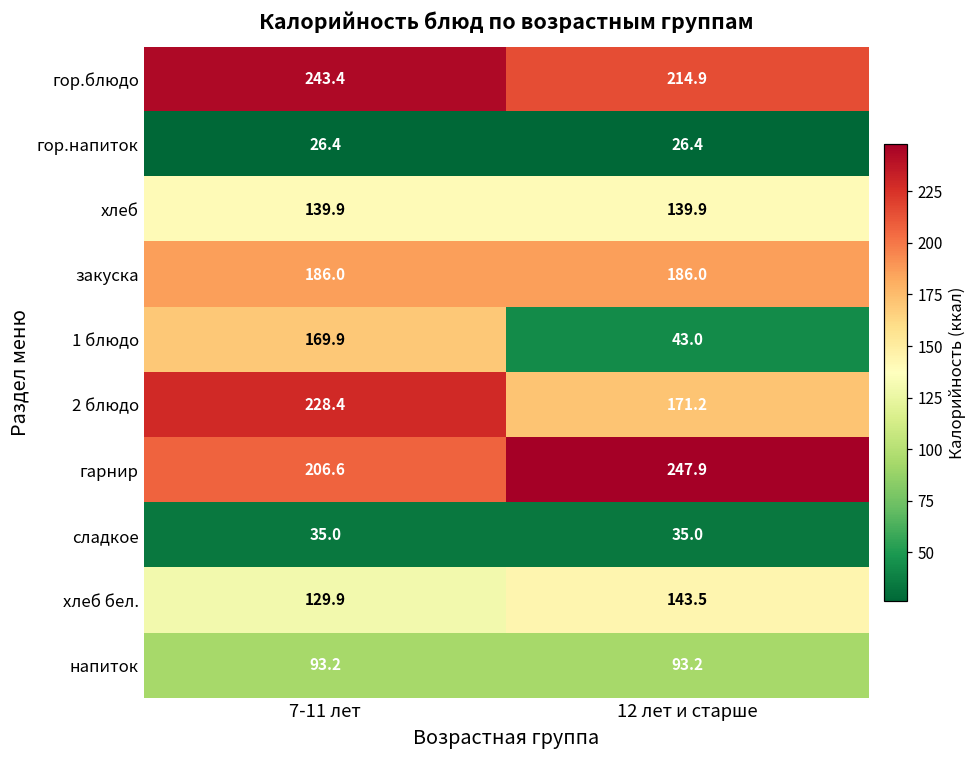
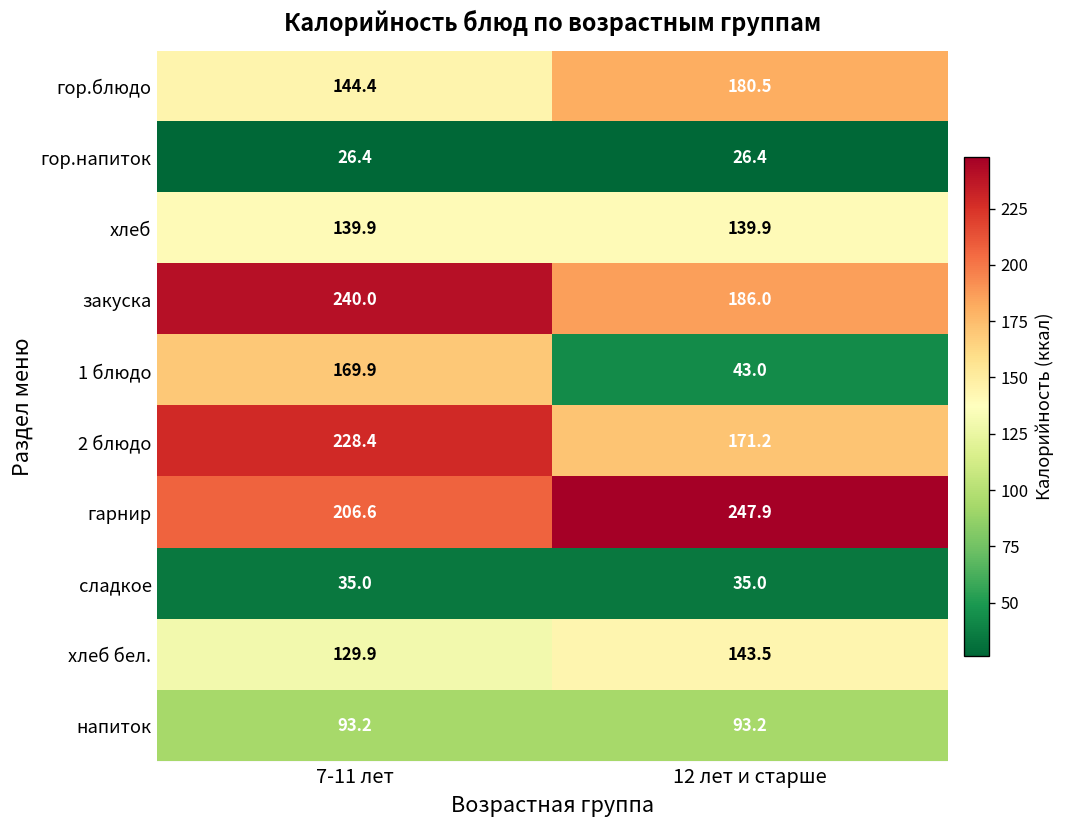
  {
    "гор.блюдо": {
-     "7-11 лет": 243.4,
-     "12 лет и старше": 214.9
+     "7-11 лет": 144.4,
+     "12 лет и старше": 180.5
    },
    "гор.напиток": {
      "7-11 лет": 26.4,
      "12 лет и старше": 26.4
    },
    "хлеб": {
      "7-11 лет": 139.9,
      "12 лет и старше": 139.9
    },
    "закуска": {
-     "7-11 лет": 186.0,
+     "7-11 лет": 240.0,
      "12 лет и старше": 186.0
    },
    "1 блюдо": {
      "7-11 лет": 169.9,
      "12 лет и старше": 43.0
    },
    "2 блюдо": {
      "7-11 лет": 228.4,
      "12 лет и старше": 171.2
    },
    "гарнир": {
      "7-11 лет": 206.6,
      "12 лет и старше": 247.9
    },
    "сладкое": {
      "7-11 лет": 35.0,
      "12 лет и старше": 35.0
    },
    "хлеб бел.": {
      "7-11 лет": 129.9,
      "12 лет и старше": 143.5
    },
    "напиток": {
      "7-11 лет": 93.2,
      "12 лет и старше": 93.2
    }
  }
